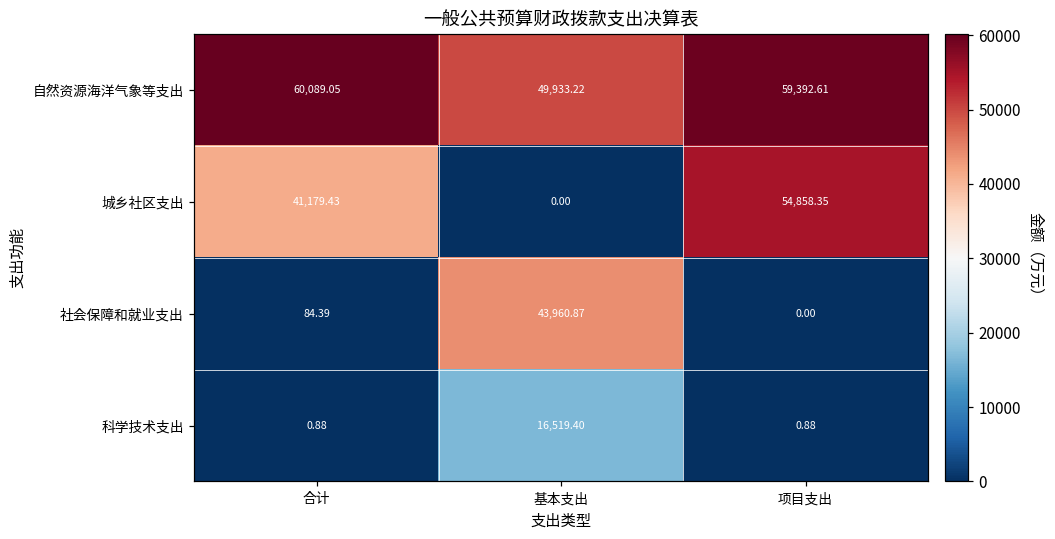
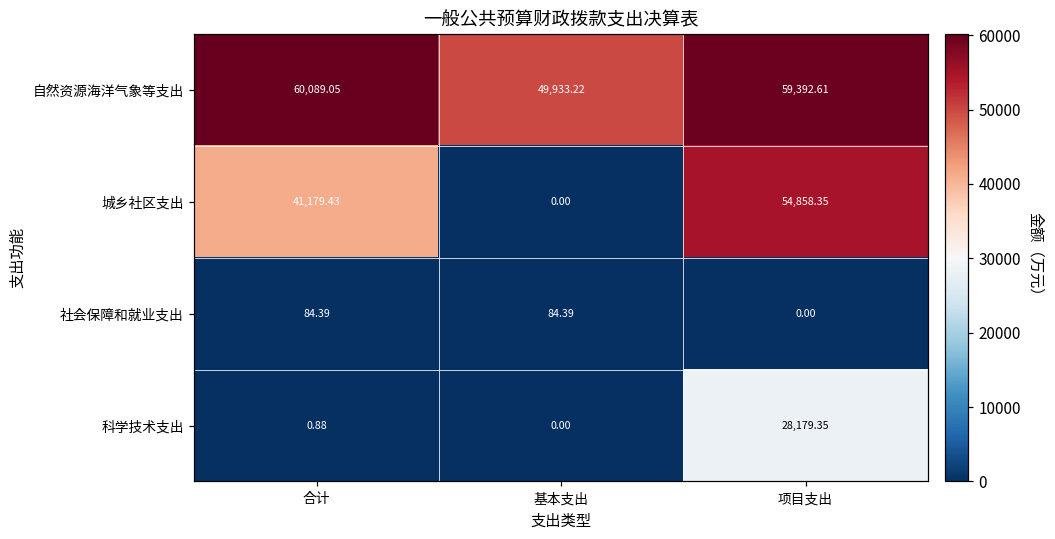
  {
    "自然资源海洋气象等支出": {
      "合计": "60,089.05",
      "基本支出": "49,933.22",
      "项目支出": "59,392.61"
    },
    "城乡社区支出": {
      "合计": "41,179.43",
      "基本支出": "0.00",
      "项目支出": "54,858.35"
    },
    "社会保障和就业支出": {
      "合计": "84.39",
-     "基本支出": "43,960.87",
+     "基本支出": "84.39",
      "项目支出": "0.00"
    },
    "科学技术支出": {
      "合计": "0.88",
-     "基本支出": "16,519.40",
-     "项目支出": "0.88"
+     "基本支出": "0.00",
+     "项目支出": "28,179.35"
    }
  }
